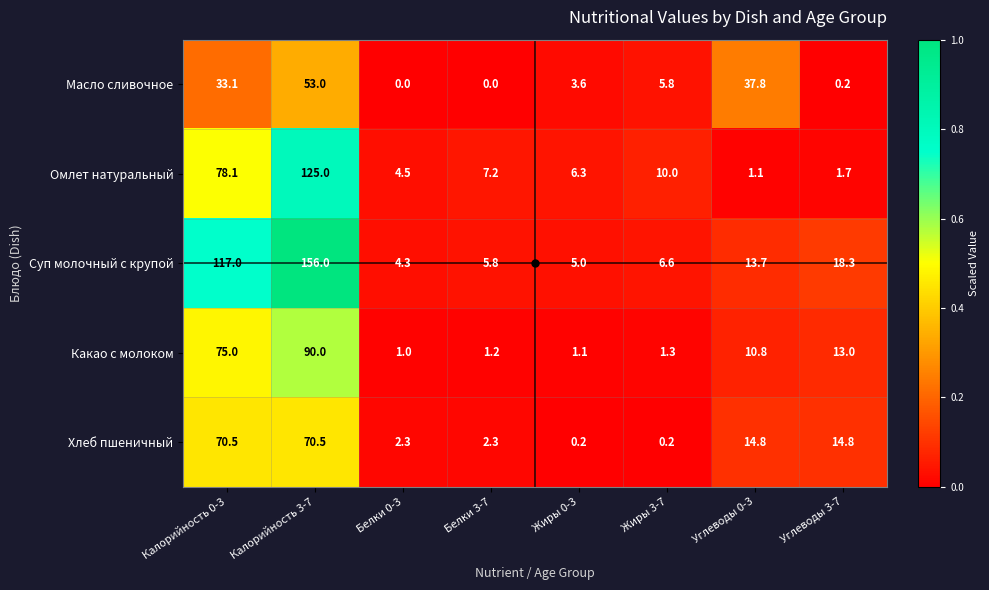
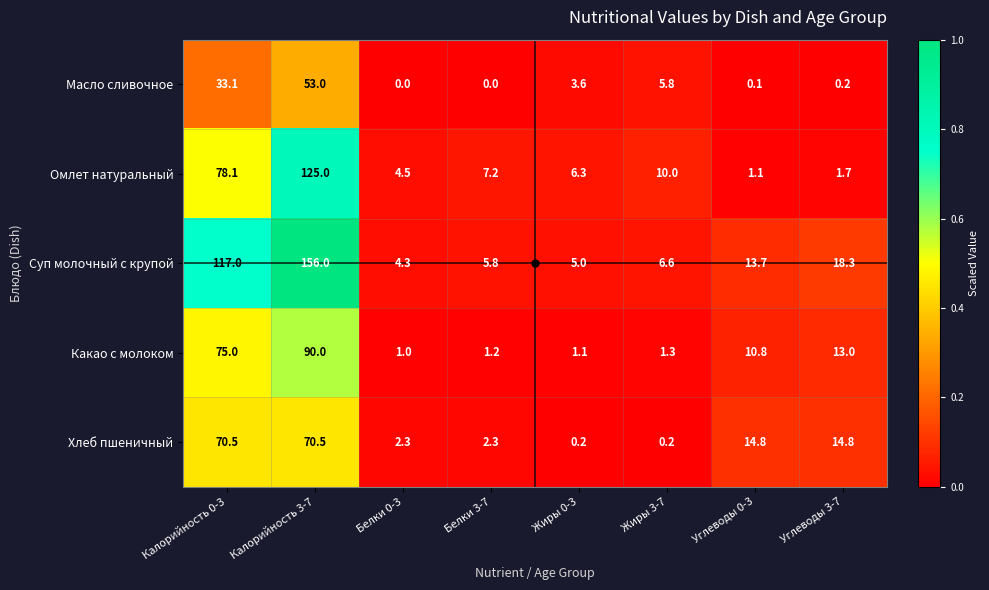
  {
    "Масло сливочное": {
      "Калорийность 0-3": 33.1,
      "Калорийность 3-7": 53.0,
      "Белки 0-3": 0.0,
      "Белки 3-7": 0.0,
      "Жиры 0-3": 3.6,
      "Жиры 3-7": 5.8,
-     "Углеводы 0-3": 37.8,
+     "Углеводы 0-3": 0.1,
      "Углеводы 3-7": 0.2
    },
    "Омлет натуральный": {
      "Калорийность 0-3": 78.1,
      "Калорийность 3-7": 125.0,
      "Белки 0-3": 4.5,
      "Белки 3-7": 7.2,
      "Жиры 0-3": 6.3,
      "Жиры 3-7": 10.0,
      "Углеводы 0-3": 1.1,
      "Углеводы 3-7": 1.7
    },
    "Суп молочный с крупой": {
      "Калорийность 0-3": 117.0,
      "Калорийность 3-7": 156.0,
      "Белки 0-3": 4.3,
      "Белки 3-7": 5.8,
      "Жиры 0-3": 5.0,
      "Жиры 3-7": 6.6,
      "Углеводы 0-3": 13.7,
      "Углеводы 3-7": 18.3
    },
    "Какао с молоком": {
      "Калорийность 0-3": 75.0,
      "Калорийность 3-7": 90.0,
      "Белки 0-3": 1.0,
      "Белки 3-7": 1.2,
      "Жиры 0-3": 1.1,
      "Жиры 3-7": 1.3,
      "Углеводы 0-3": 10.8,
      "Углеводы 3-7": 13.0
    },
    "Хлеб пшеничный": {
      "Калорийность 0-3": 70.5,
      "Калорийность 3-7": 70.5,
      "Белки 0-3": 2.3,
      "Белки 3-7": 2.3,
      "Жиры 0-3": 0.2,
      "Жиры 3-7": 0.2,
      "Углеводы 0-3": 14.8,
      "Углеводы 3-7": 14.8
    }
  }
